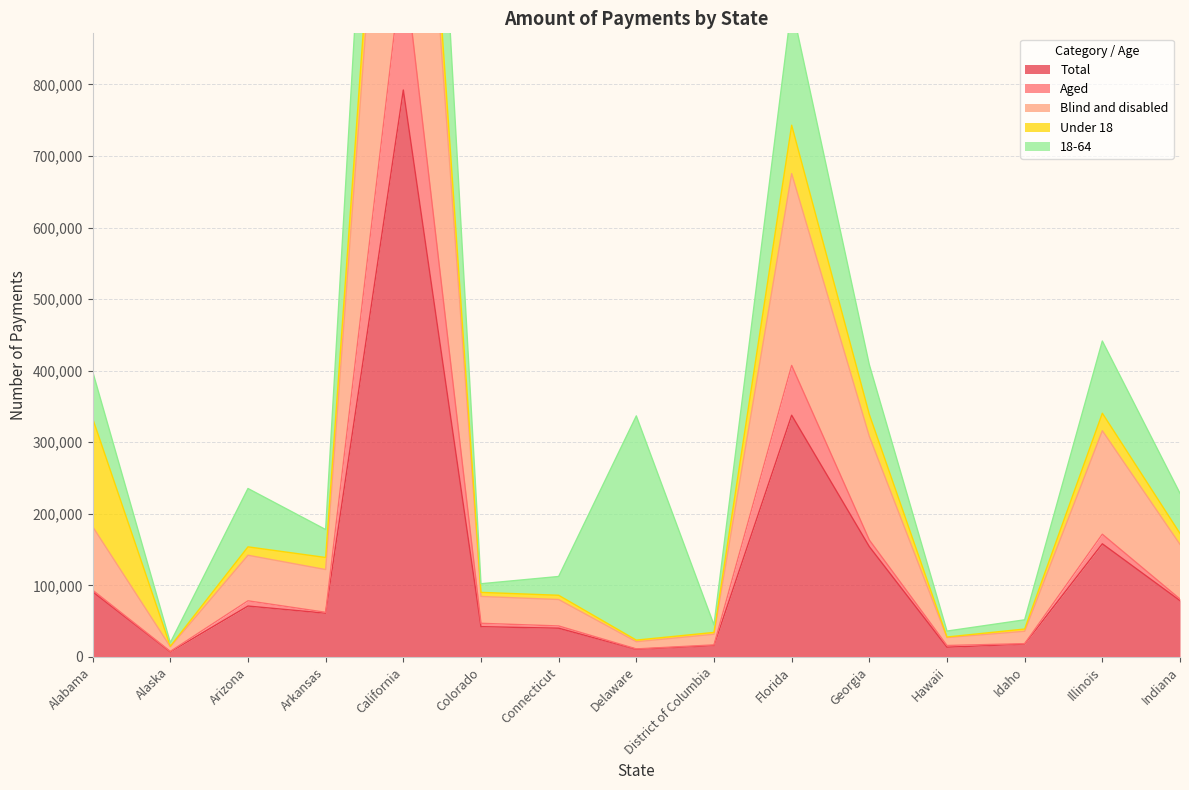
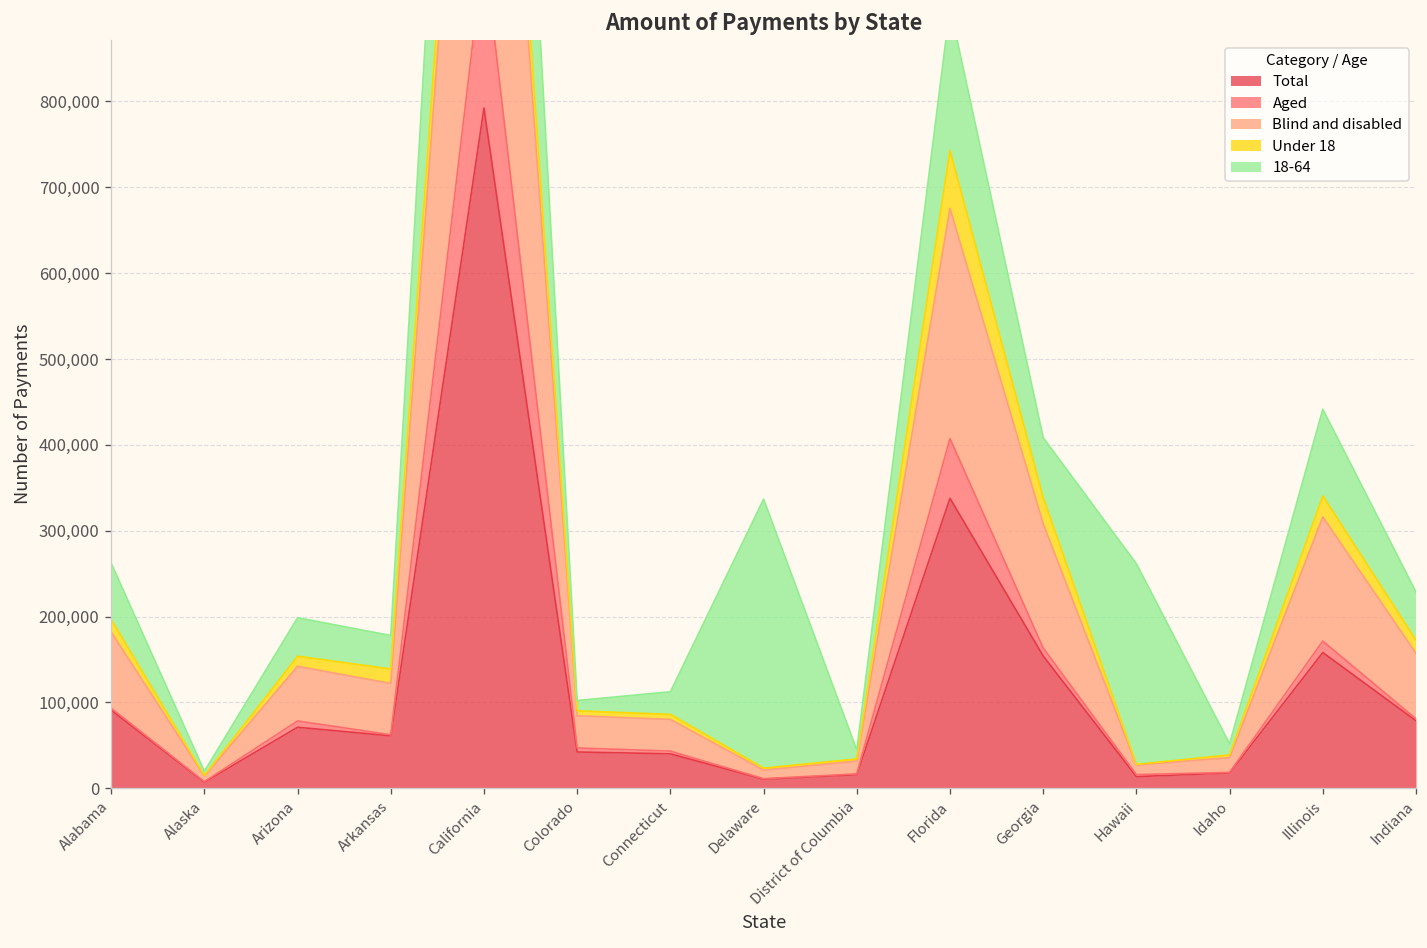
  {
    "Total": {
      "Arizona": "70,000",
      "California": "790,000",
      "Colorado": "40,000",
      "Florida": "340,000",
      "Georgia": "150,000",
      "Illinois": "160,000"
    },
    "Under 18": {
-     "Alabama": "150,000",
+     "Alabama": "10,000",
      "Arizona": "10,000",
      "Arkansas": "20,000",
      "Colorado": "10,000",
      "Connecticut": "10,000",
      "Florida": "70,000",
      "Georgia": "30,000",
      "Illinois": "20,000",
      "Indiana": "20,000"
    },
    "18-64": {
      "Alabama": "70,000",
      "Alaska": "0",
-     "Arizona": "80,000",
+     "Arizona": "40,000",
      "Arkansas": "40,000",
      "Colorado": "10,000",
      "Connecticut": "30,000",
      "Delaware": "310,000",
      "District of Columbia": "10,000",
      "Georgia": "70,000",
-     "Hawaii": "10,000",
+     "Hawaii": "230,000",
      "Idaho": "10,000",
      "Illinois": "100,000",
      "Indiana": "60,000"
    }
  }
